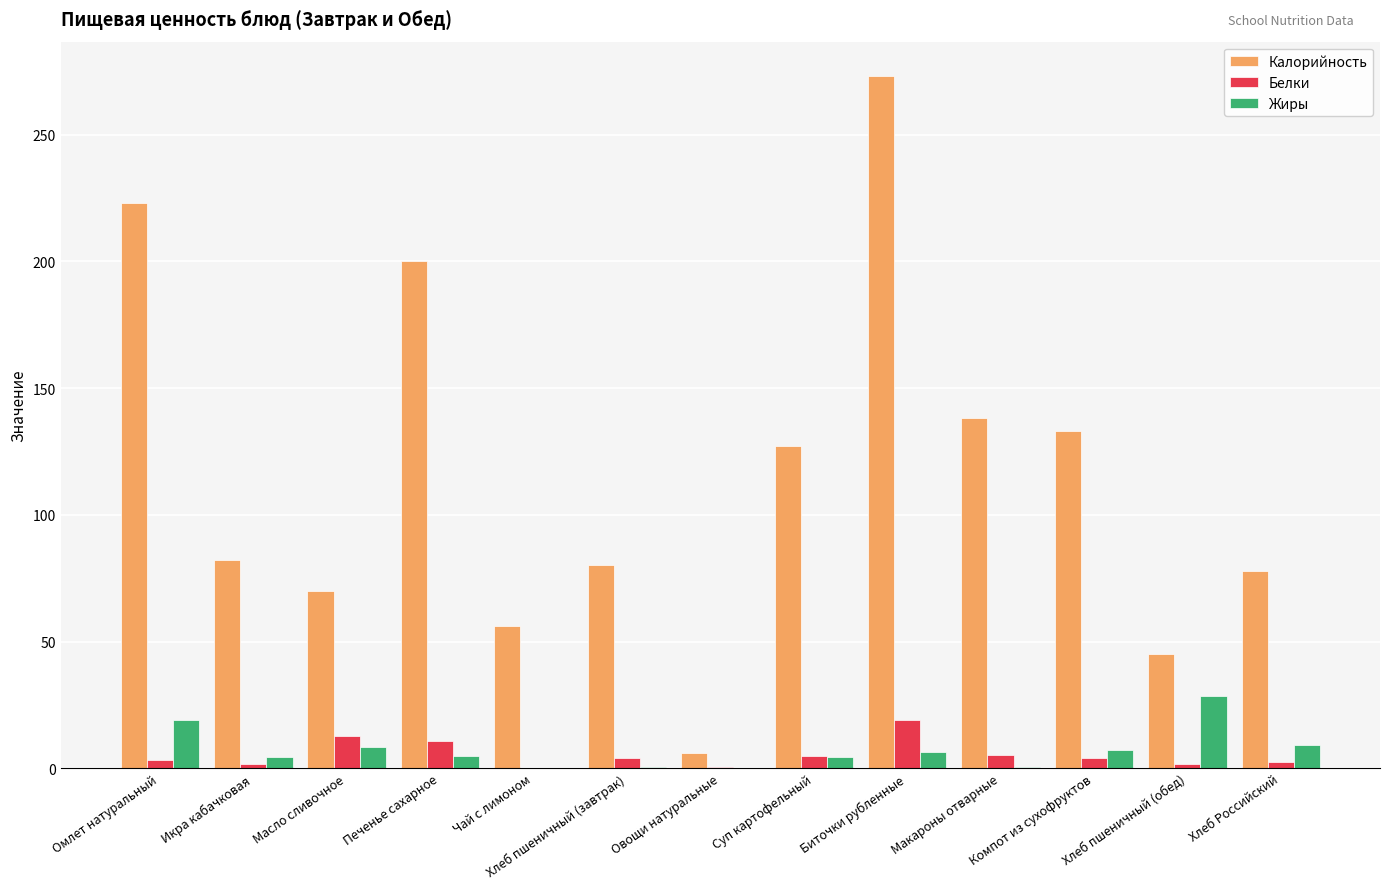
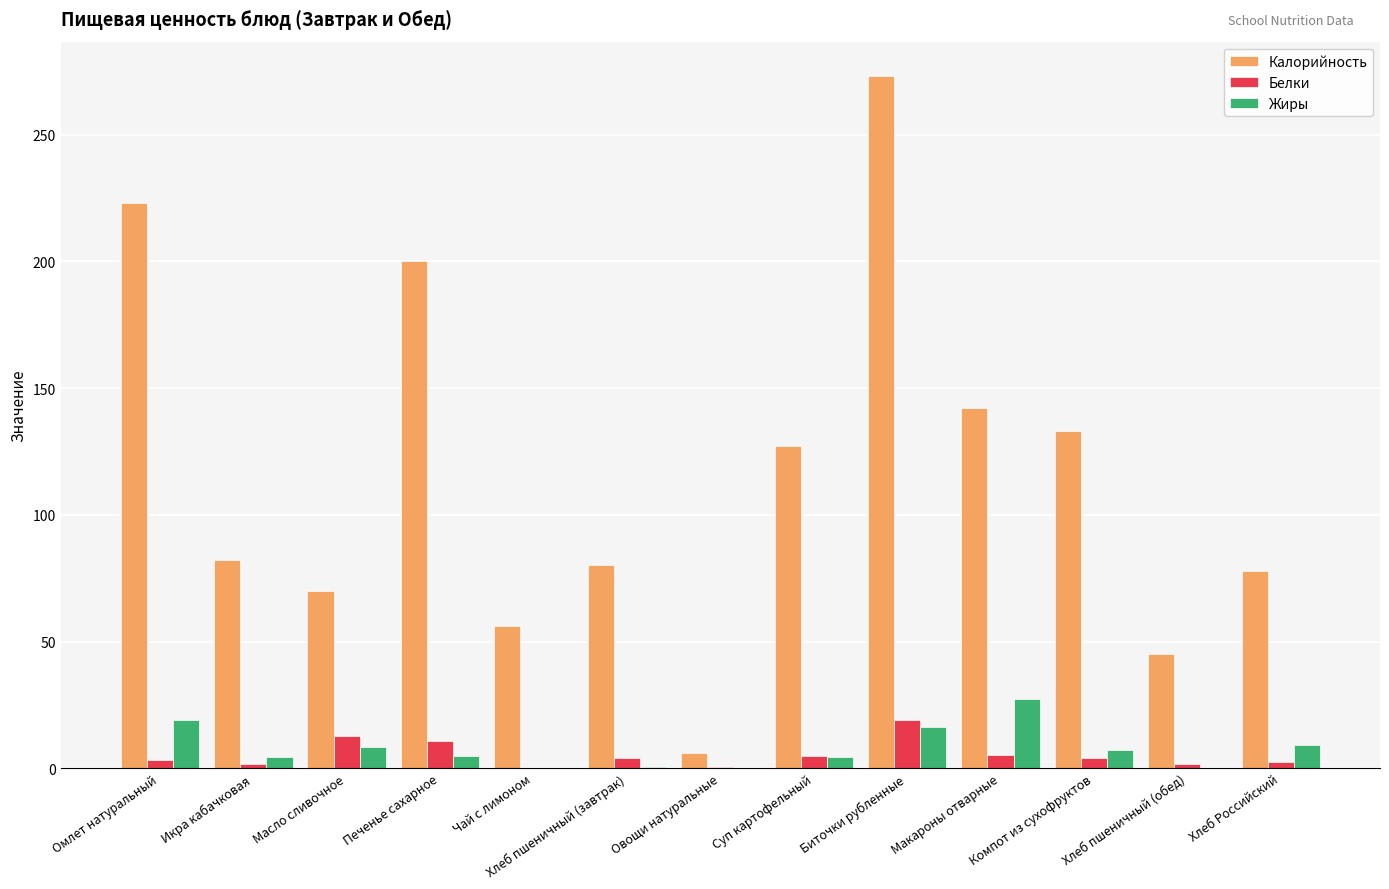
  {
    "Калорийность": {
      "Омлет натуральный": 223,
      "Икра кабачковая": 82,
      "Масло сливочное": 70,
      "Печенье сахарное": 200,
      "Чай с лимоном": 56,
      "Хлеб пшеничный (завтрак)": 80,
      "Овощи натуральные": 6,
      "Суп картофельный": 127,
      "Биточки рубленные": 273,
-     "Макароны отварные": 138,
+     "Макароны отварные": 142,
      "Компот из сухофруктов": 133,
      "Хлеб пшеничный (обед)": 45,
      "Хлеб Российский": 78
    },
    "Белки": {
      "Омлет натуральный": 3,
      "Икра кабачковая": 2,
      "Масло сливочное": 13,
      "Печенье сахарное": 11,
      "Хлеб пшеничный (завтрак)": 4,
      "Суп картофельный": 5,
      "Биточки рубленные": 19,
      "Макароны отварные": 5,
      "Компот из сухофруктов": 4,
      "Хлеб пшеничный (обед)": 2,
      "Хлеб Российский": 3
    },
    "Жиры": {
      "Омлет натуральный": 19,
      "Икра кабачковая": 4,
      "Масло сливочное": 8,
      "Печенье сахарное": 5,
      "Чай с лимоном": 0,
      "Овощи натуральные": 0,
      "Суп картофельный": 4,
-     "Биточки рубленные": 7,
-     "Макароны отварные": 1,
+     "Биточки рубленные": 16,
+     "Макароны отварные": 28,
      "Компот из сухофруктов": 7,
-     "Хлеб пшеничный (обед)": 29,
+     "Хлеб пшеничный (обед)": 0,
      "Хлеб Российский": 9
    }
  }
